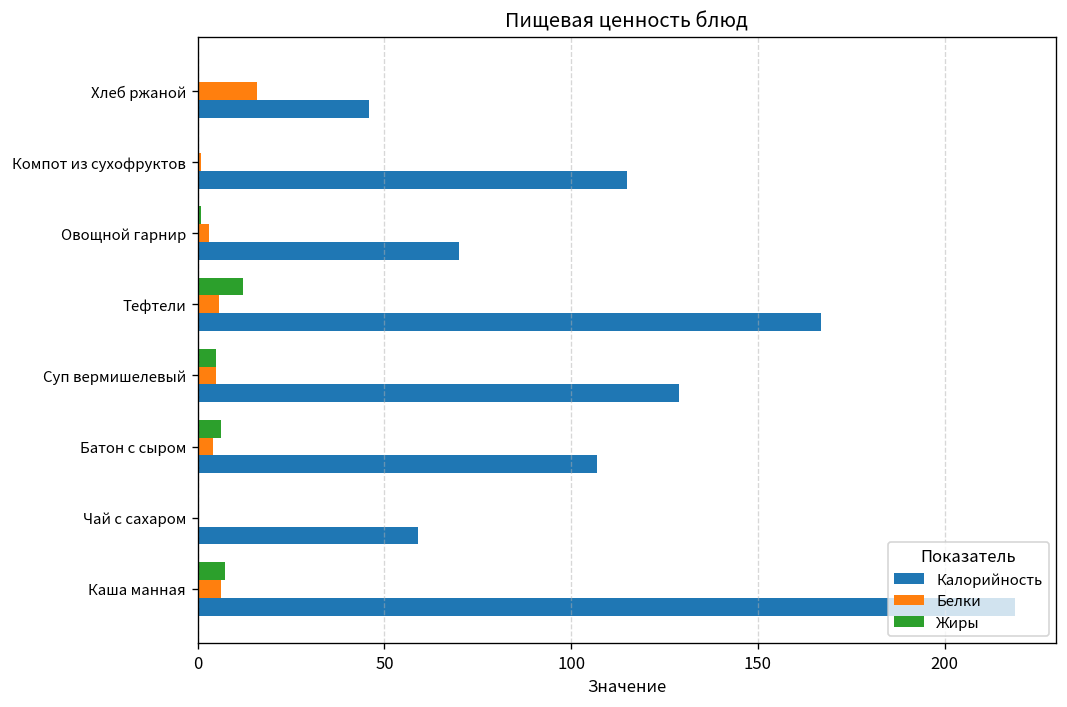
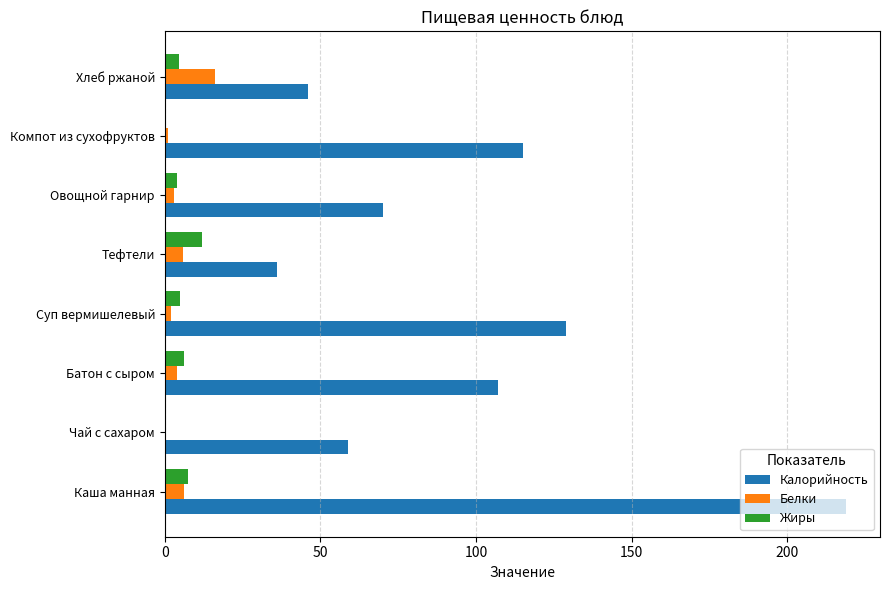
  {
    "Калорийность": {
      "Хлеб ржаной": 46,
      "Компот из сухофруктов": 115,
      "Овощной гарнир": 70,
-     "Тефтели": 167,
+     "Тефтели": 36,
      "Суп вермишелевый": 129,
      "Батон с сыром": 107,
      "Чай с сахаром": 59
    },
    "Белки": {
      "Хлеб ржаной": 16,
      "Компот из сухофруктов": 1,
      "Овощной гарнир": 3,
      "Тефтели": 6,
-     "Суп вермишелевый": 5,
+     "Суп вермишелевый": 2,
      "Батон с сыром": 4,
      "Каша манная": 6
    },
    "Жиры": {
-     "Хлеб ржаной": 0,
+     "Хлеб ржаной": 5,
      "Компот из сухофруктов": 0,
-     "Овощной гарнир": 1,
+     "Овощной гарнир": 4,
      "Тефтели": 12,
      "Суп вермишелевый": 5,
      "Батон с сыром": 6,
      "Каша манная": 7
    }
  }
